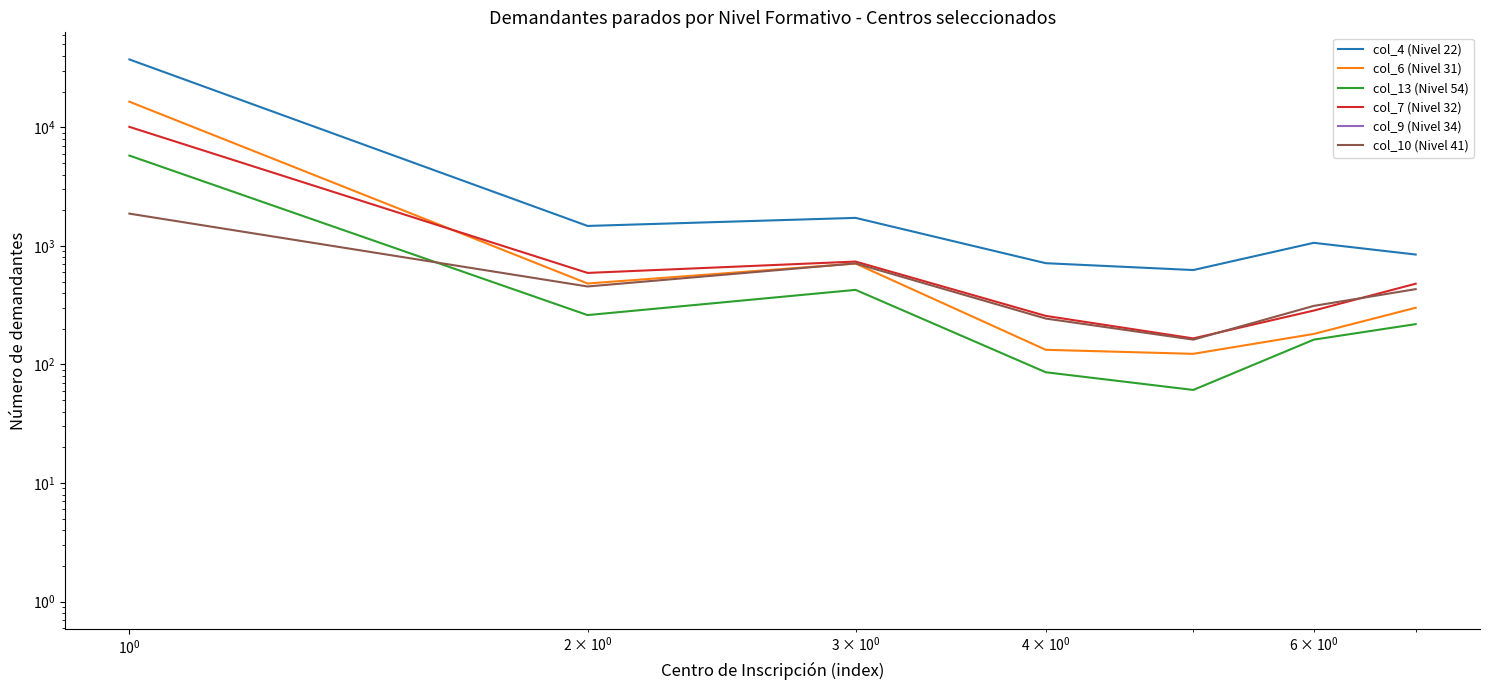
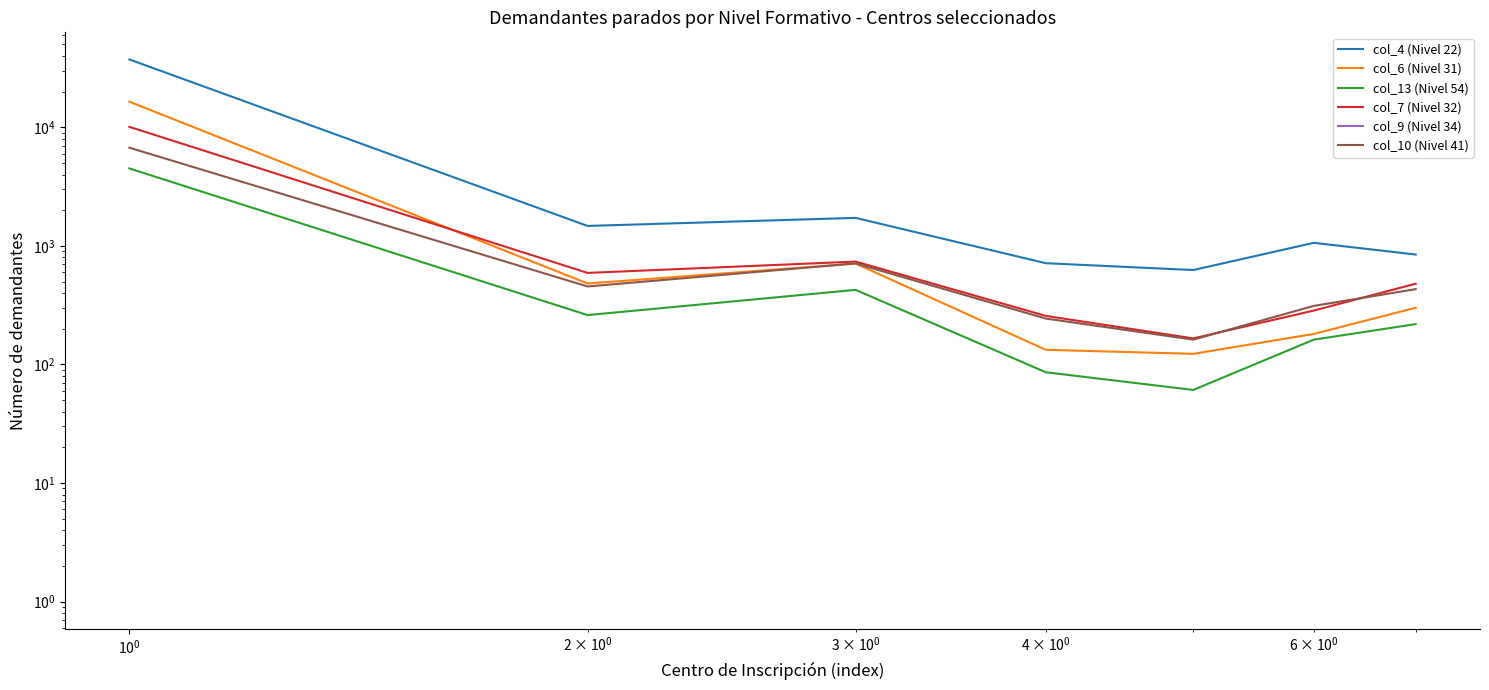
  {
    "col_4 (Nivel 22)": {
      "10^0": 37000
    },
    "col_6 (Nivel 31)": {
      "10^0": 16000
    },
    "col_13 (Nivel 54)": {
-     "10^0": 6000
+     "10^0": 4500
    },
    "col_7 (Nivel 32)": {
      "10^0": 10000
    },
    "col_9 (Nivel 34)": {
      "10^0": 60
    },
    "col_10 (Nivel 41)": {
-     "10^0": 1900
+     "10^0": 7000
    }
  }
